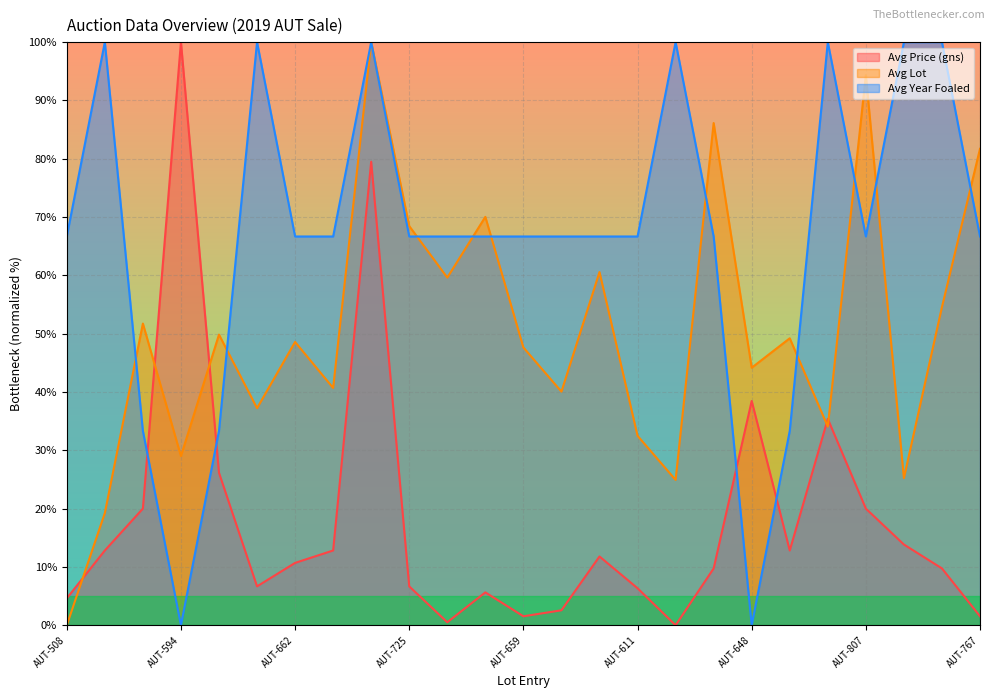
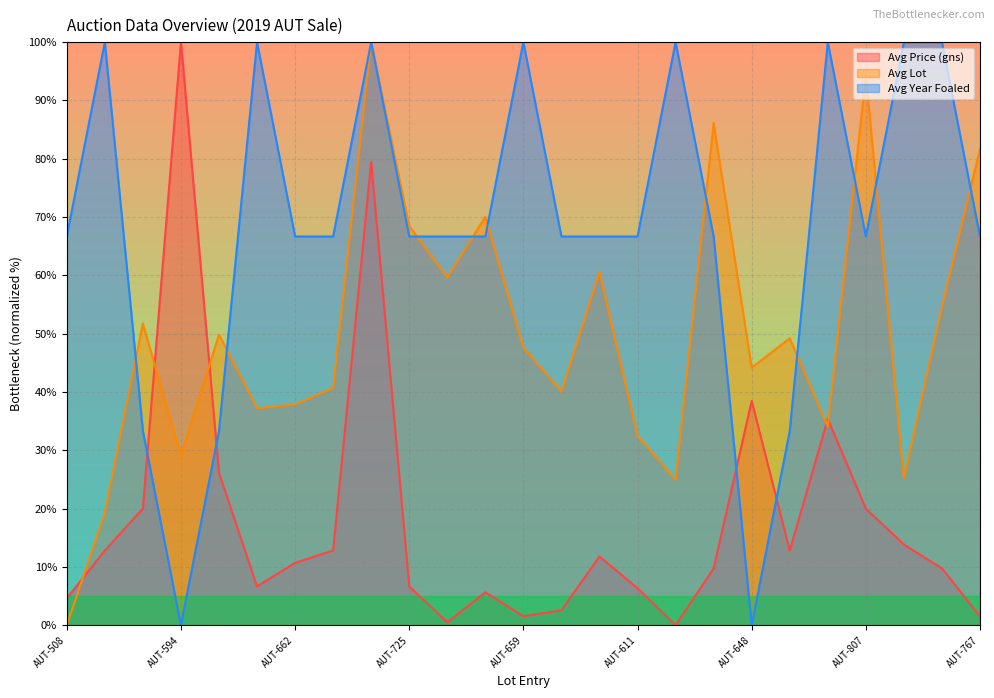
  {
    "Avg Price (gns)": {
      "AUT-594": "100%",
      "AUT-662": "11%",
      "AUT-725": "7%",
      "AUT-611": "6%",
      "AUT-648": "38%",
      "AUT-807": "20%"
    },
    "Avg Lot": {
      "AUT-594": "29%",
-     "AUT-662": "49%",
+     "AUT-662": "38%",
      "AUT-725": "68%",
      "AUT-659": "48%",
      "AUT-611": "32%",
      "AUT-648": "44%",
      "AUT-767": "82%"
    },
    "Avg Year Foaled": {
      "AUT-508": "67%",
      "AUT-662": "67%",
      "AUT-725": "67%",
-     "AUT-659": "67%",
+     "AUT-659": "100%",
      "AUT-611": "67%",
      "AUT-807": "67%",
      "AUT-767": "67%"
    }
  }
